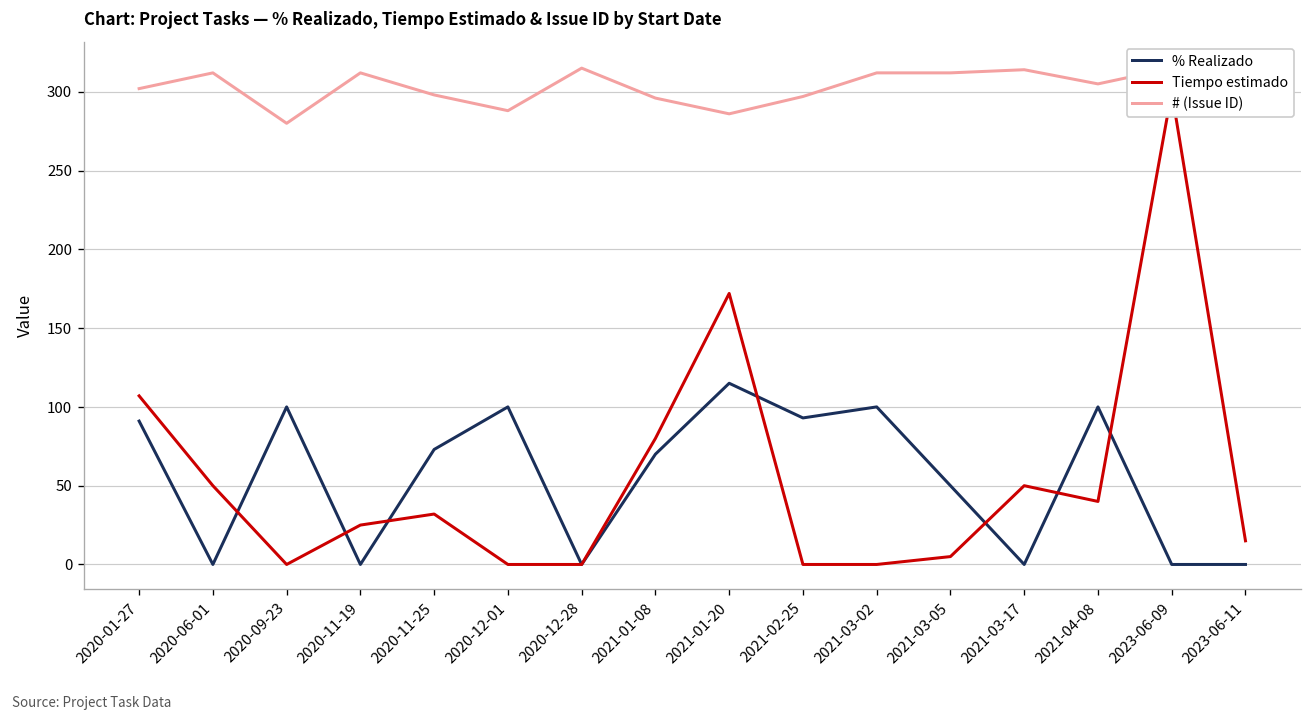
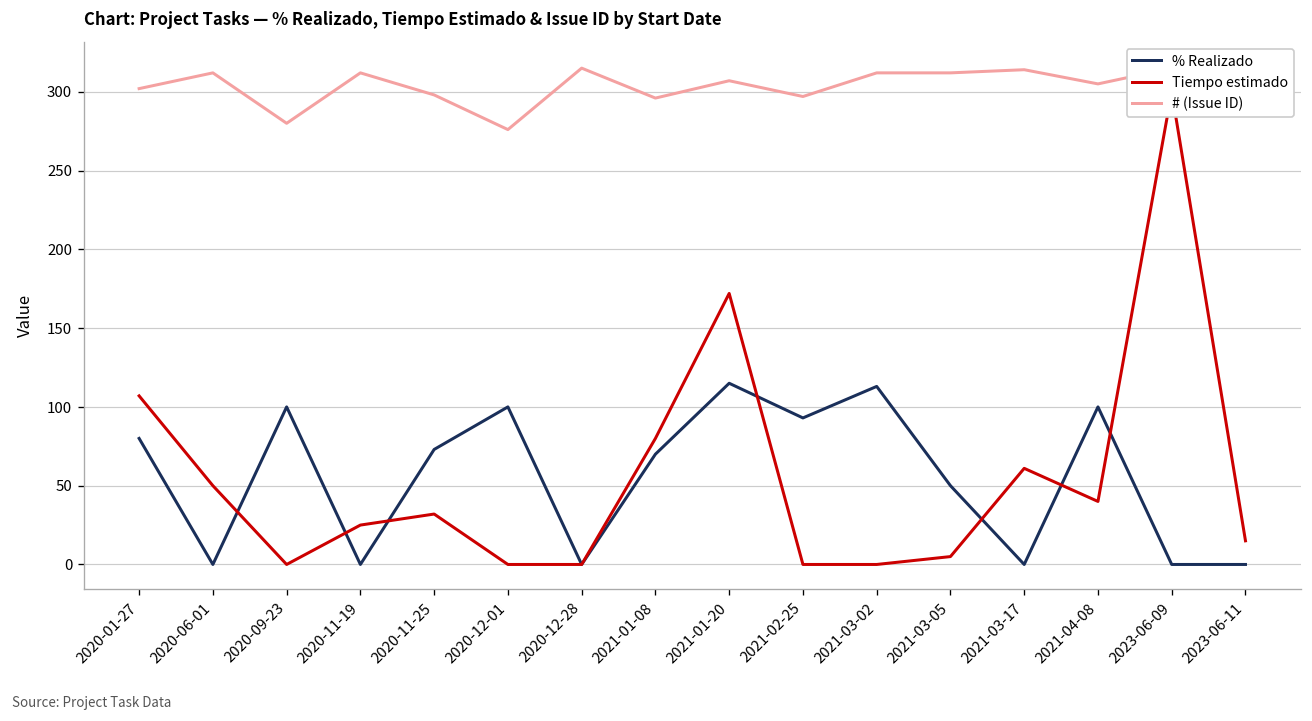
  {
    "% Realizado": {
-     "2020-01-27": 91,
+     "2020-01-27": 80,
      "2020-06-01": 0,
      "2020-09-23": 100,
      "2020-11-19": 0,
      "2020-11-25": 73,
      "2020-12-01": 100,
      "2021-01-08": 70,
      "2021-01-20": 115,
      "2021-02-25": 93,
-     "2021-03-02": 100,
+     "2021-03-02": 113,
      "2021-03-05": 50,
      "2021-03-17": 0,
      "2021-04-08": 100,
      "2023-06-09": 0,
      "2023-06-11": 0
    },
    "Tiempo estimado": {
      "2020-01-27": 107,
      "2020-06-01": 50,
      "2020-09-23": 0,
      "2020-11-19": 25,
      "2020-11-25": 32,
      "2020-12-01": 0,
      "2021-01-08": 80,
      "2021-01-20": 172,
      "2021-02-25": 0,
      "2021-03-02": 0,
      "2021-03-05": 5,
-     "2021-03-17": 50,
+     "2021-03-17": 61,
      "2021-04-08": 40,
      "2023-06-11": 15
    },
    "# (Issue ID)": {
      "2020-01-27": 302,
      "2020-06-01": 312,
      "2020-09-23": 280,
      "2020-11-19": 312,
      "2020-11-25": 298,
-     "2020-12-01": 288,
+     "2020-12-01": 276,
      "2020-12-28": 315,
      "2021-01-08": 296,
-     "2021-01-20": 286,
+     "2021-01-20": 307,
      "2021-02-25": 297,
      "2021-03-02": 312,
      "2021-03-05": 312,
      "2021-03-17": 314,
      "2021-04-08": 305
    }
  }
